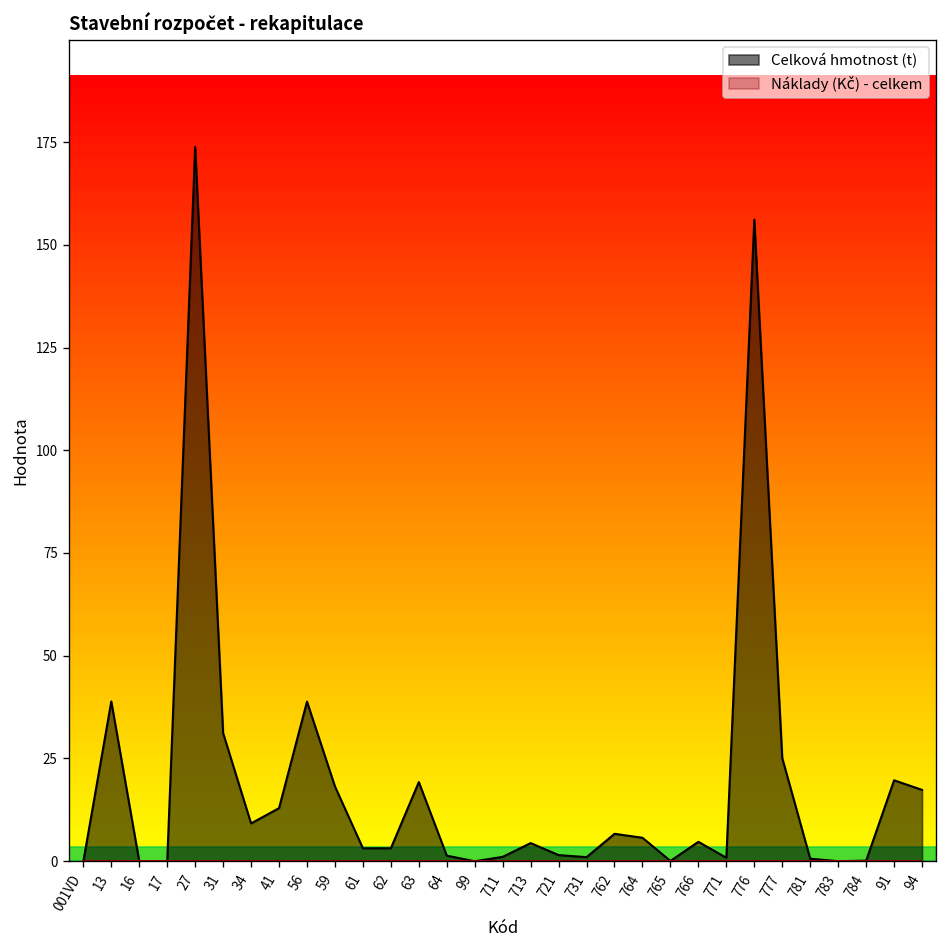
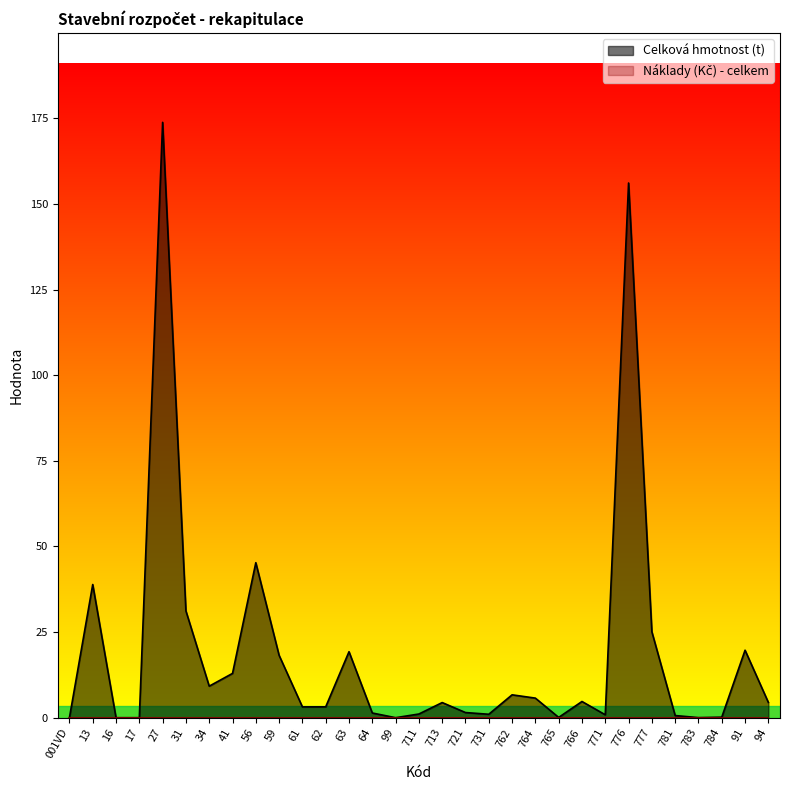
  {
    "Celková hmotnost (t)": {
      "13": 39,
      "27": 174,
      "31": 31,
      "34": 9,
      "41": 13,
-     "56": 39,
+     "56": 45,
      "59": 18,
      "63": 19,
      "713": 4,
      "762": 7,
      "764": 6,
      "766": 5,
      "776": 156,
      "777": 25,
      "91": 20,
-     "94": 17
+     "94": 4
    }
  }
